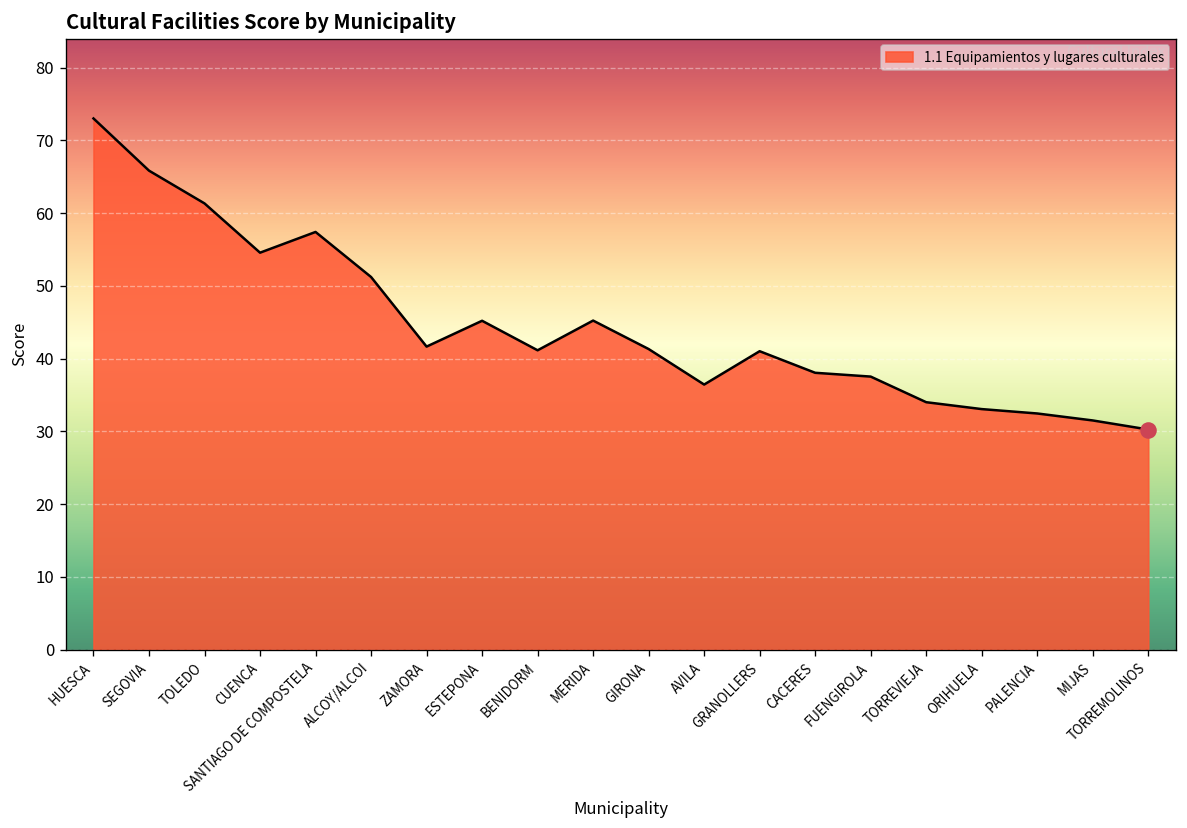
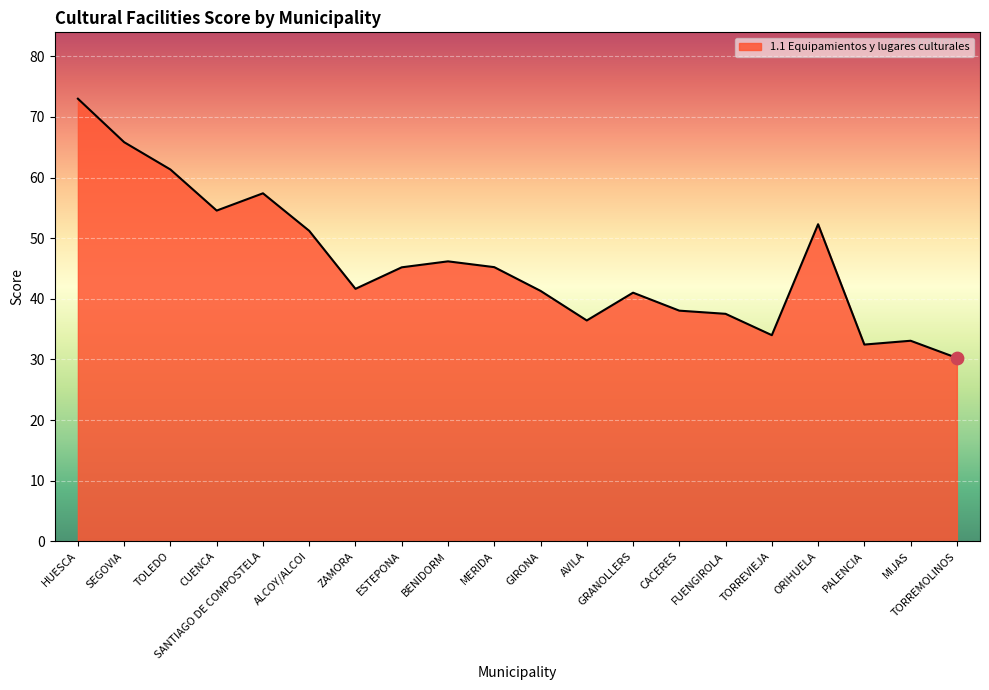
  {
    "1.1 Equipamientos y lugares culturales": {
      "HUESCA": 73,
      "SEGOVIA": 66,
      "TOLEDO": 61,
      "CUENCA": 55,
      "SANTIAGO DE COMPOSTELA": 57,
      "ALCOY/ALCOI": 51,
      "ZAMORA": 42,
      "ESTEPONA": 45,
-     "BENIDORM": 41,
+     "BENIDORM": 46,
      "MERIDA": 45,
      "GIRONA": 41,
      "AVILA": 36,
      "GRANOLLERS": 41,
      "CACERES": 38,
      "FUENGIROLA": 38,
      "TORREVIEJA": 34,
-     "ORIHUELA": 33,
+     "ORIHUELA": 52,
      "PALENCIA": 32,
-     "MIJAS": 31
+     "MIJAS": 33
    }
  }
